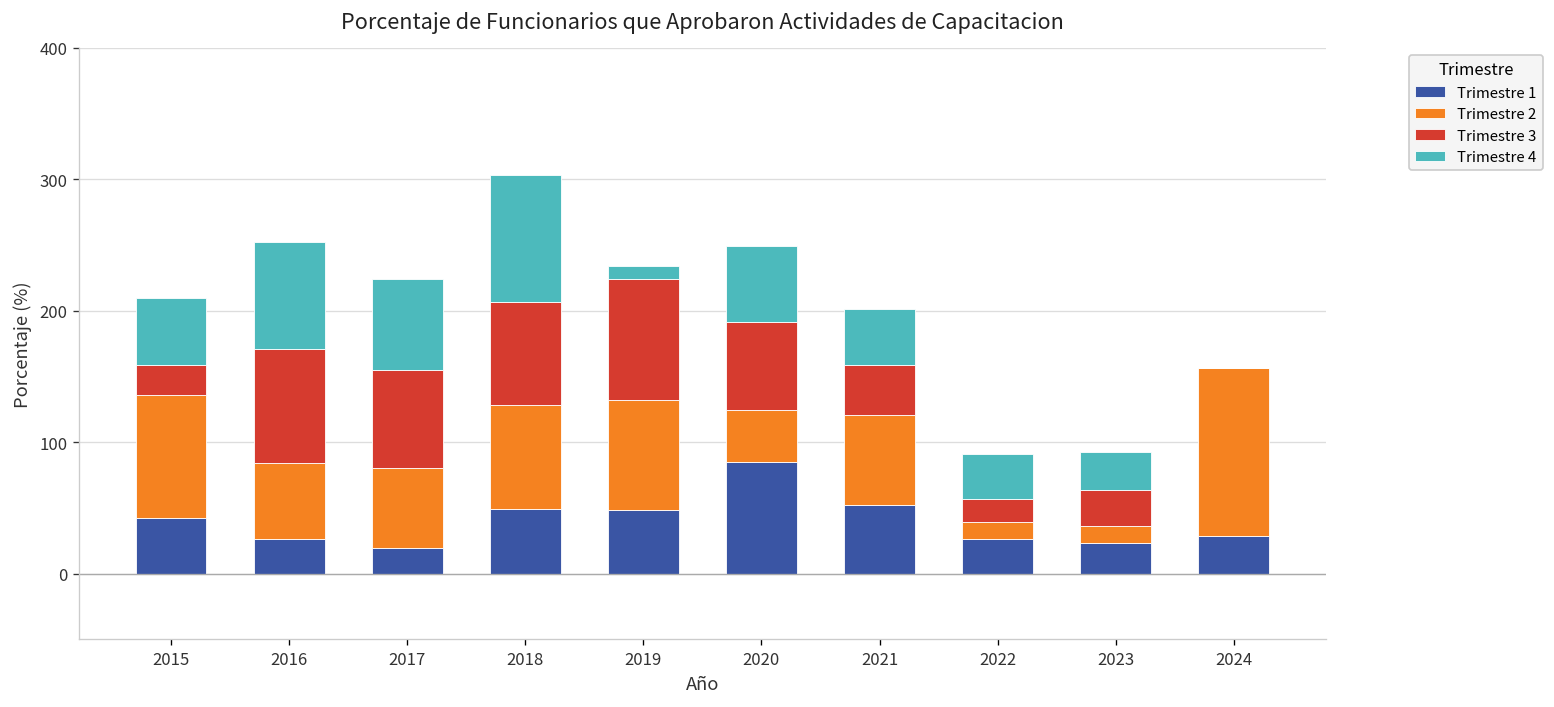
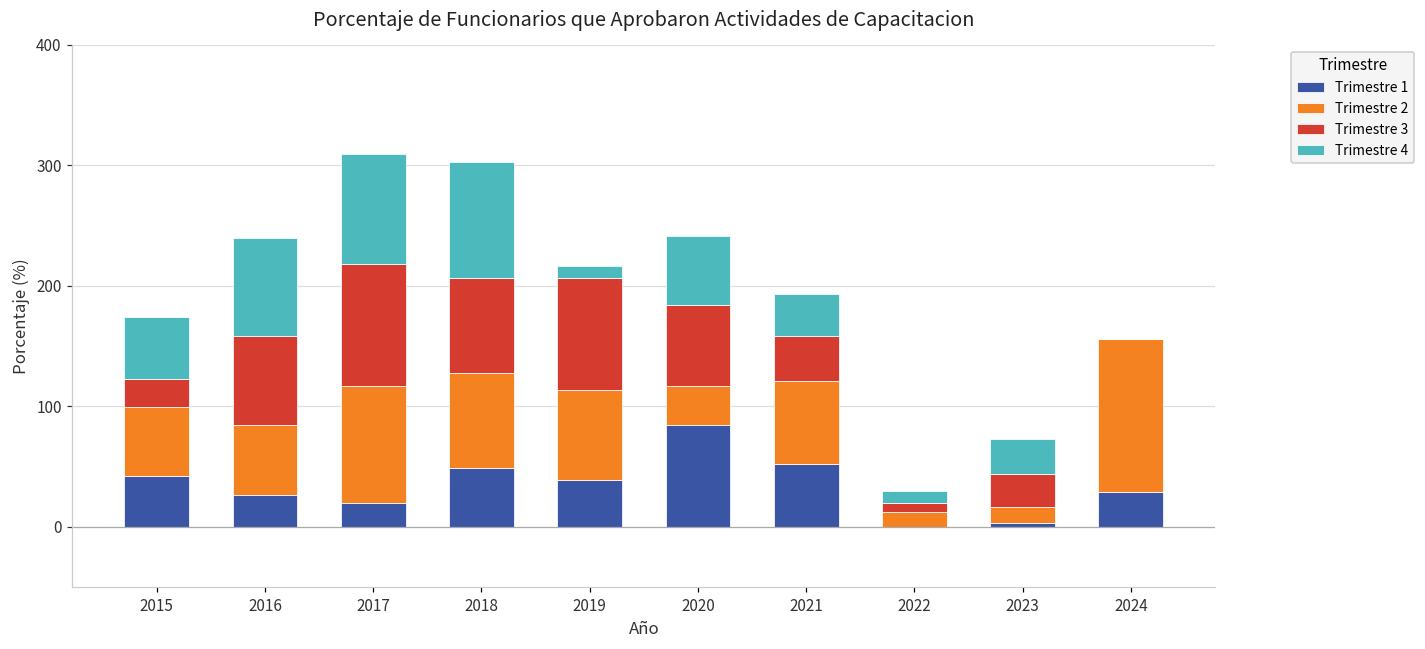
  {
    "Trimestre 1": {
      "2015": 43,
      "2016": 27,
      "2017": 20,
      "2018": 49,
-     "2019": 48,
+     "2019": 39,
      "2020": 85,
      "2021": 52,
-     "2022": 26,
-     "2023": 23,
+     "2022": 0,
+     "2023": 3,
      "2024": 29
    },
    "Trimestre 2": {
-     "2015": 93,
+     "2015": 57,
      "2016": 58,
-     "2017": 60,
+     "2017": 98,
      "2018": 79,
-     "2019": 84,
-     "2020": 40,
+     "2019": 75,
+     "2020": 32,
      "2021": 69,
      "2022": 13,
      "2023": 13,
      "2024": 127
    },
    "Trimestre 3": {
      "2015": 23,
-     "2016": 87,
-     "2017": 75,
+     "2016": 74,
+     "2017": 101,
      "2018": 79,
      "2019": 92,
      "2020": 67,
      "2021": 38,
-     "2022": 18,
+     "2022": 7,
      "2023": 27,
      "2024": 0
    },
    "Trimestre 4": {
      "2015": 51,
      "2016": 81,
-     "2017": 69,
+     "2017": 91,
      "2018": 97,
      "2019": 10,
      "2020": 57,
-     "2021": 43,
-     "2022": 34,
+     "2021": 35,
+     "2022": 10,
      "2023": 29,
      "2024": 0
    }
  }
